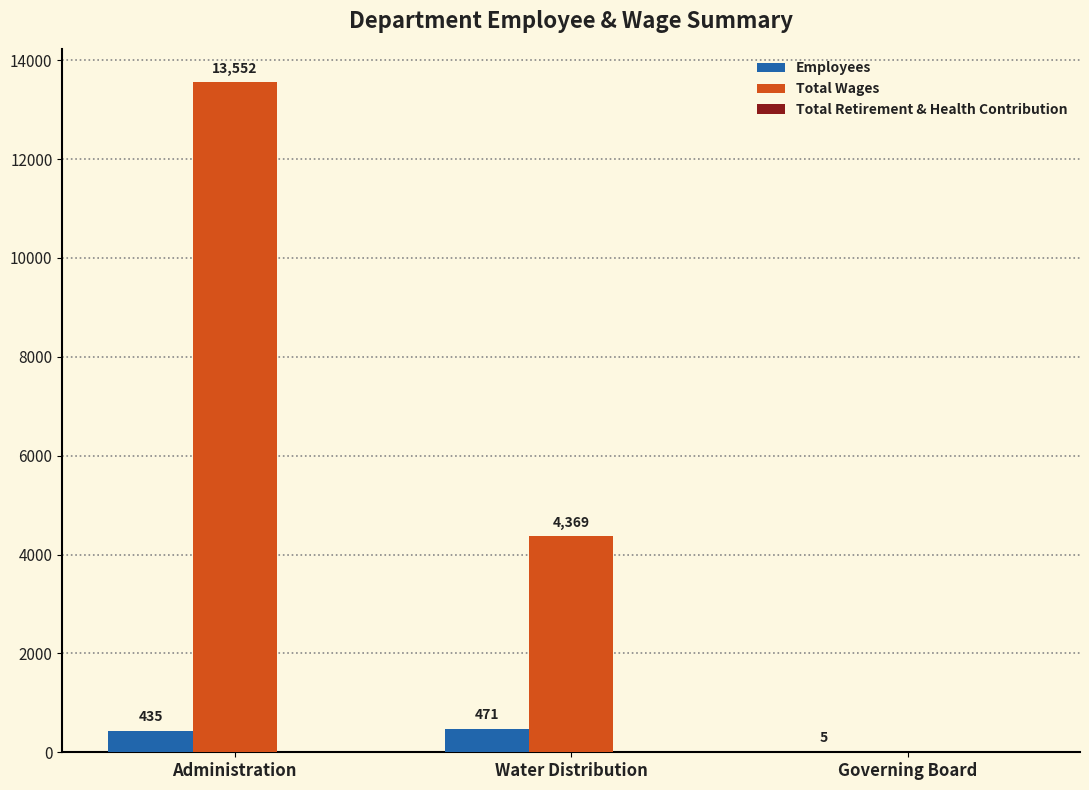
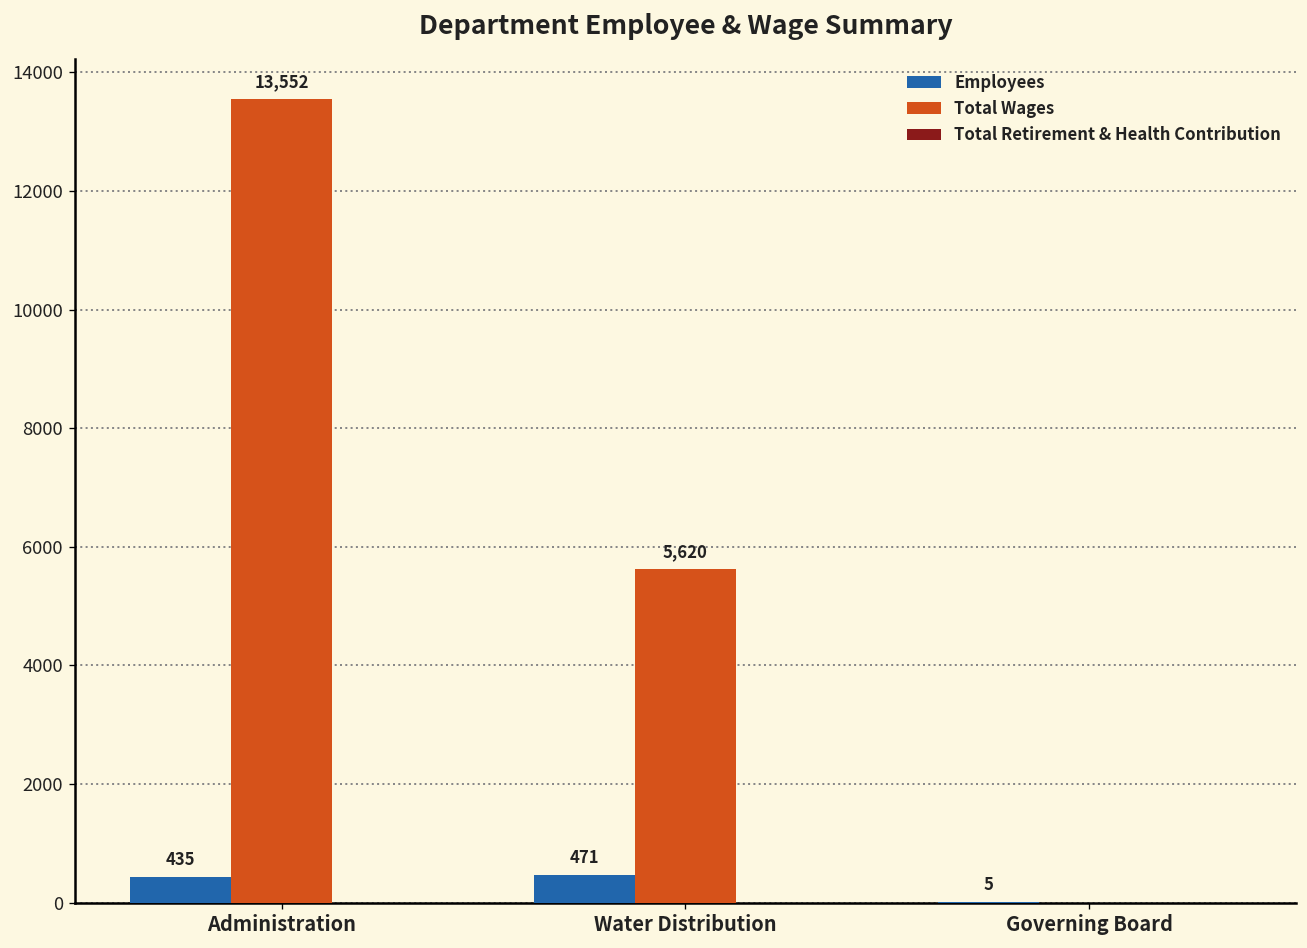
  {
    "Employees": {
      "Administration": "435",
      "Water Distribution": "471",
      "Governing Board": "5"
    },
    "Total Wages": {
      "Administration": "13,552",
-     "Water Distribution": "4,369"
+     "Water Distribution": "5,620"
    },
    "Total Retirement & Health Contribution": {
      "Administration": "0",
      "Water Distribution": "0",
      "Governing Board": "0"
    }
  }
